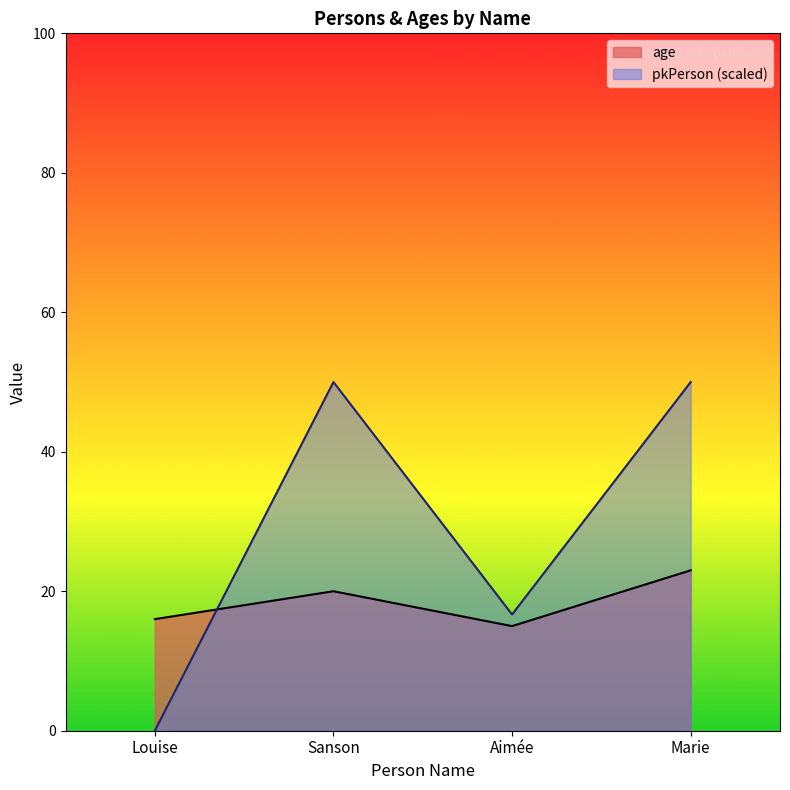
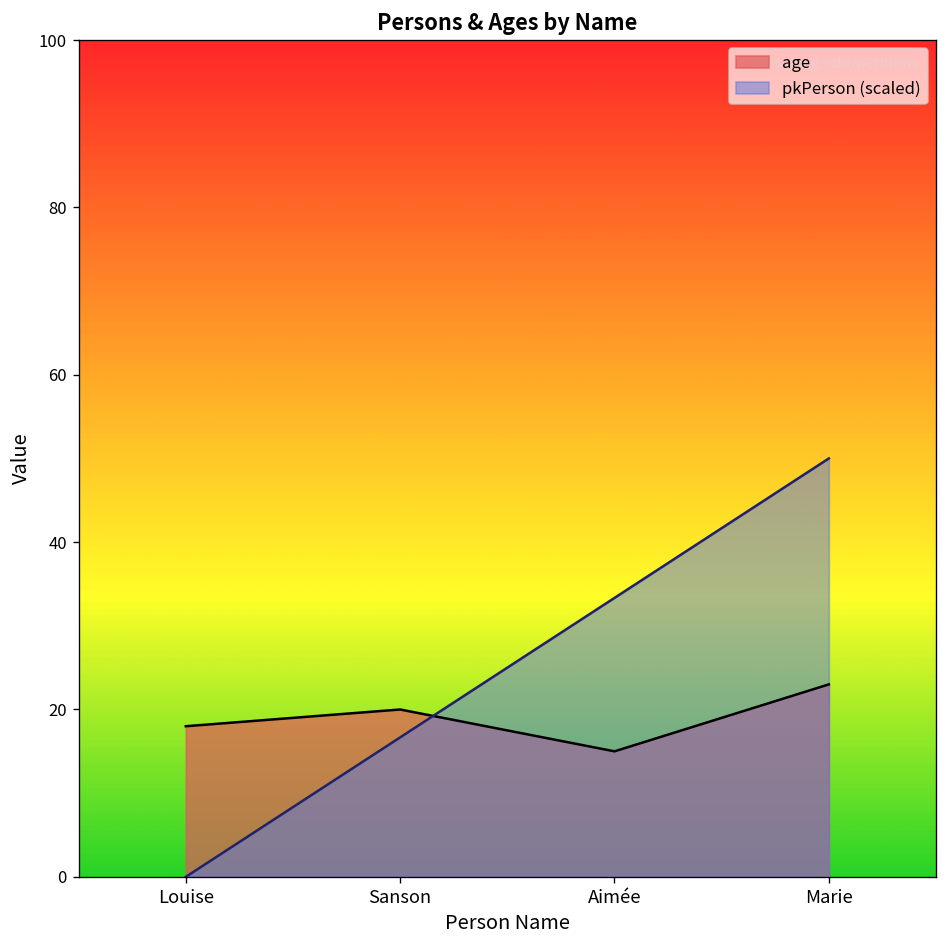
  {
    "age": {
-     "Louise": 16,
+     "Louise": 18,
      "Sanson": 20,
      "Aimée": 15,
      "Marie": 23
    },
    "pkPerson (scaled)": {
      "Louise": 0,
-     "Sanson": 50,
-     "Aimée": 17,
+     "Sanson": 17,
+     "Aimée": 33,
      "Marie": 50
    }
  }
